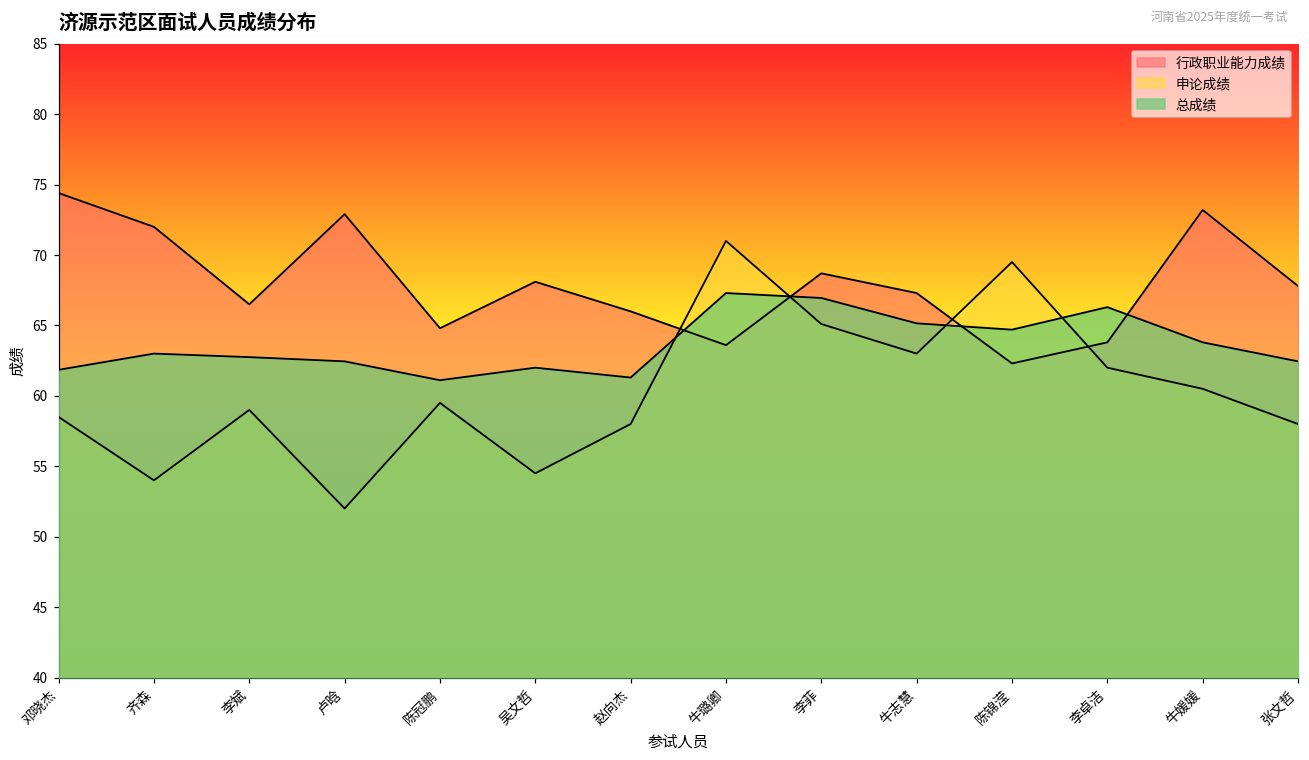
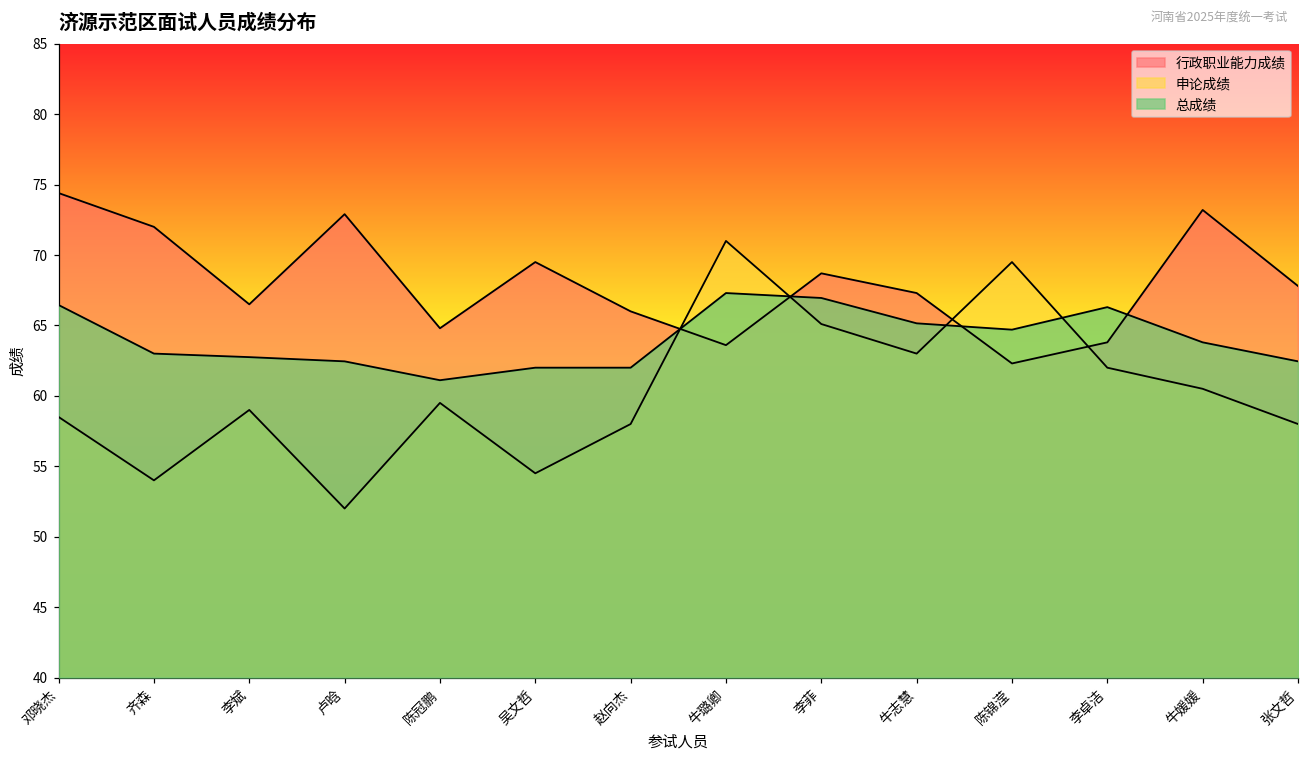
  {
    "行政职业能力成绩": {
      "邓晓杰": 74.4,
      "齐森": 72.0,
      "李斌": 66.5,
      "卢晗": 72.9,
      "陈冠鹏": 64.8,
-     "吴文哲": 68.1,
+     "吴文哲": 69.5,
      "赵向杰": 66.0,
      "牛璐卿": 63.6,
      "李菲": 68.7,
      "牛志慧": 67.3,
      "陈锦滢": 62.3,
      "李卓洁": 63.8,
      "牛媛媛": 73.2,
      "张文哲": 67.8
    },
    "申论成绩": {
      "邓晓杰": 58.5,
      "齐森": 54.0,
      "李斌": 59.0,
      "卢晗": 52.0,
      "陈冠鹏": 59.5,
      "吴文哲": 54.5,
      "赵向杰": 58.0,
      "牛璐卿": 71.0,
      "李菲": 65.1,
      "牛志慧": 63.0,
      "陈锦滢": 69.5,
      "李卓洁": 62.0,
      "牛媛媛": 60.5,
      "张文哲": 58.0
    },
    "总成绩": {
-     "邓晓杰": 61.9,
+     "邓晓杰": 66.5,
      "齐森": 63.0,
      "李斌": 62.8,
      "卢晗": 62.5,
      "陈冠鹏": 61.1,
      "吴文哲": 62.0,
-     "赵向杰": 61.3,
+     "赵向杰": 62.0,
      "牛璐卿": 67.3,
      "李菲": 67.0,
      "牛志慧": 65.2,
      "陈锦滢": 64.7,
      "李卓洁": 66.3,
      "牛媛媛": 63.8,
      "张文哲": 62.5
    }
  }
